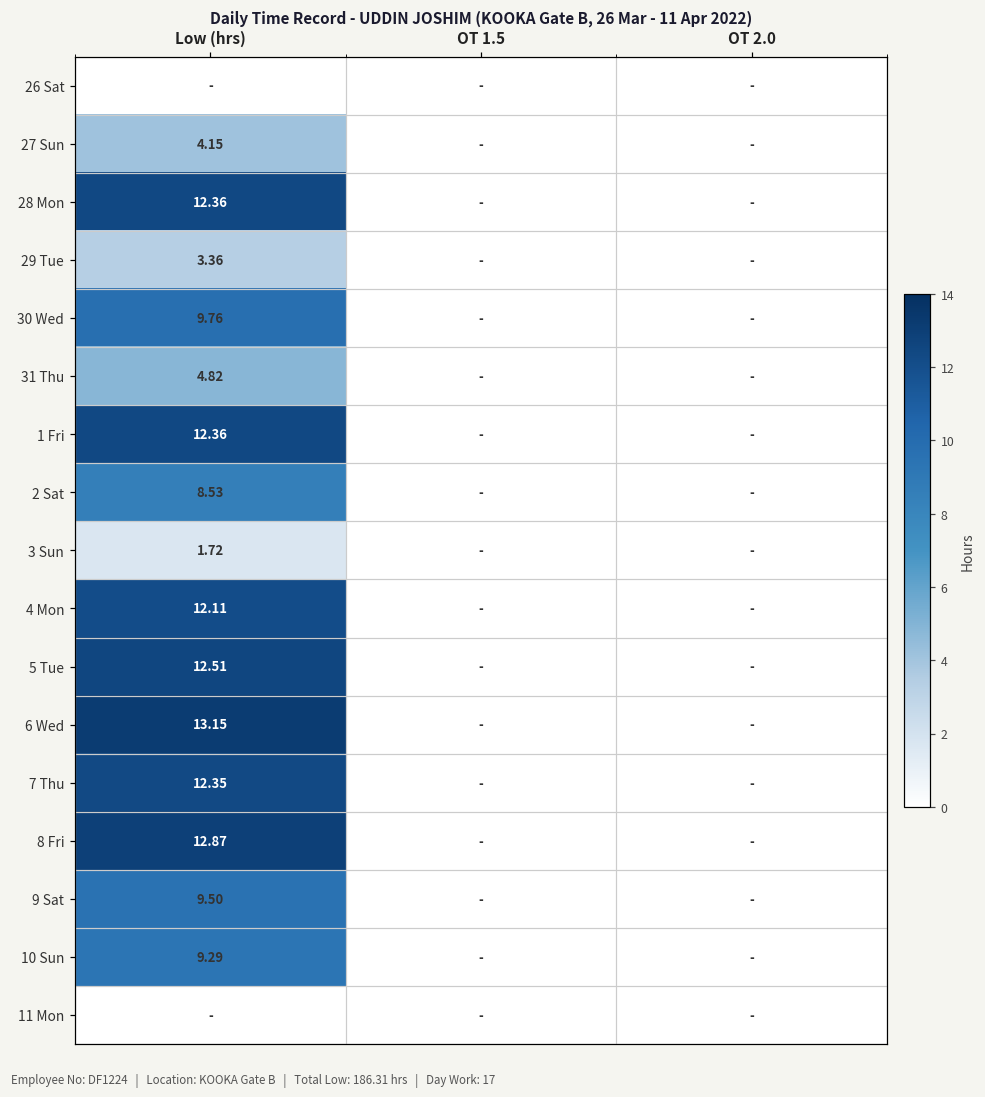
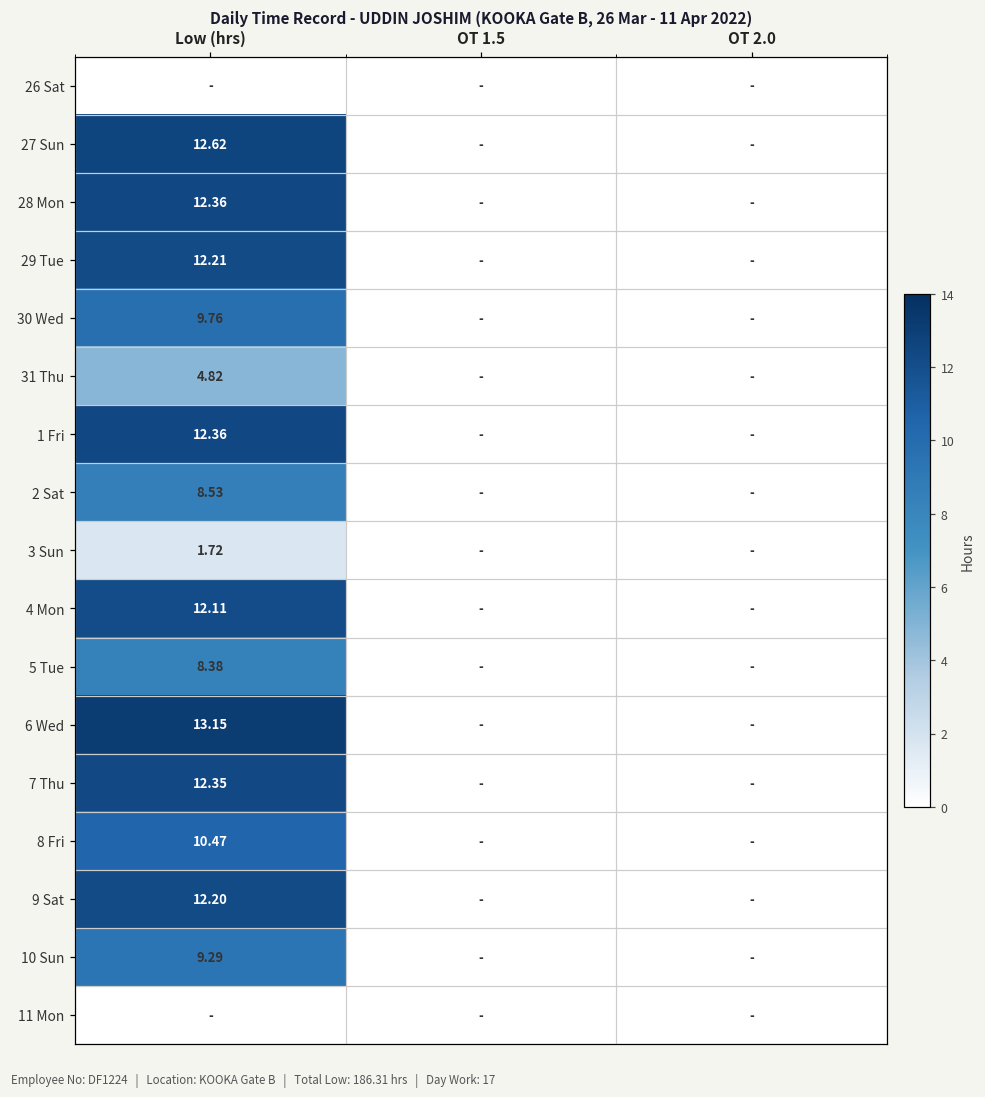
  {
    "27 Sun": {
-     "Low (hrs)": 4.15
+     "Low (hrs)": 12.62
    },
    "28 Mon": {
      "Low (hrs)": 12.36
    },
    "29 Tue": {
-     "Low (hrs)": 3.36
+     "Low (hrs)": 12.21
    },
    "30 Wed": {
      "Low (hrs)": 9.76
    },
    "31 Thu": {
      "Low (hrs)": 4.82
    },
    "1 Fri": {
      "Low (hrs)": 12.36
    },
    "2 Sat": {
      "Low (hrs)": 8.53
    },
    "3 Sun": {
      "Low (hrs)": 1.72
    },
    "4 Mon": {
      "Low (hrs)": 12.11
    },
    "5 Tue": {
-     "Low (hrs)": 12.51
+     "Low (hrs)": 8.38
    },
    "6 Wed": {
      "Low (hrs)": 13.15
    },
    "7 Thu": {
      "Low (hrs)": 12.35
    },
    "8 Fri": {
-     "Low (hrs)": 12.87
+     "Low (hrs)": 10.47
    },
    "9 Sat": {
-     "Low (hrs)": 9.50
+     "Low (hrs)": 12.20
    },
    "10 Sun": {
      "Low (hrs)": 9.29
    }
  }
